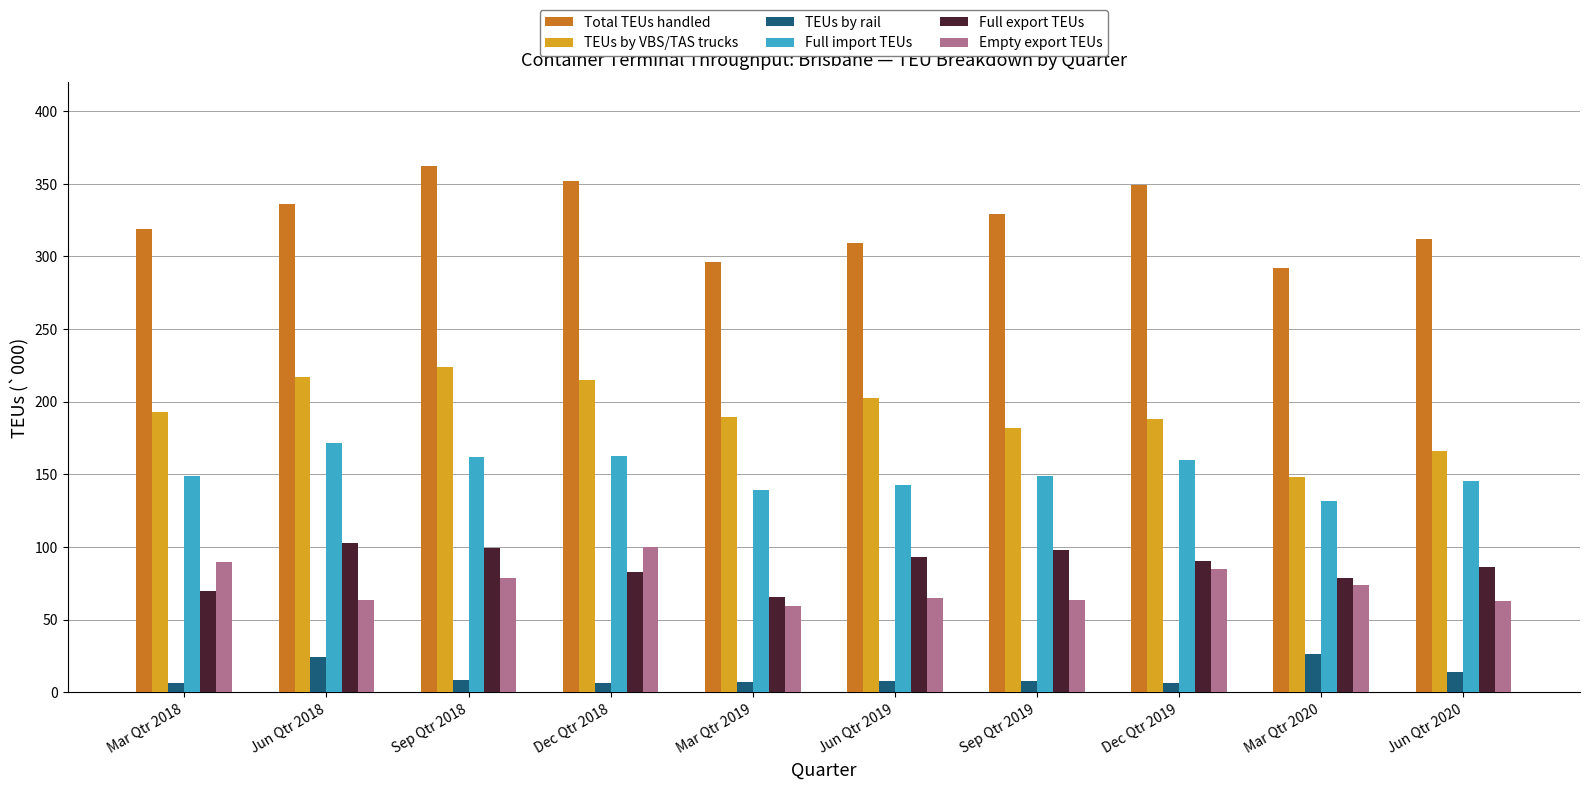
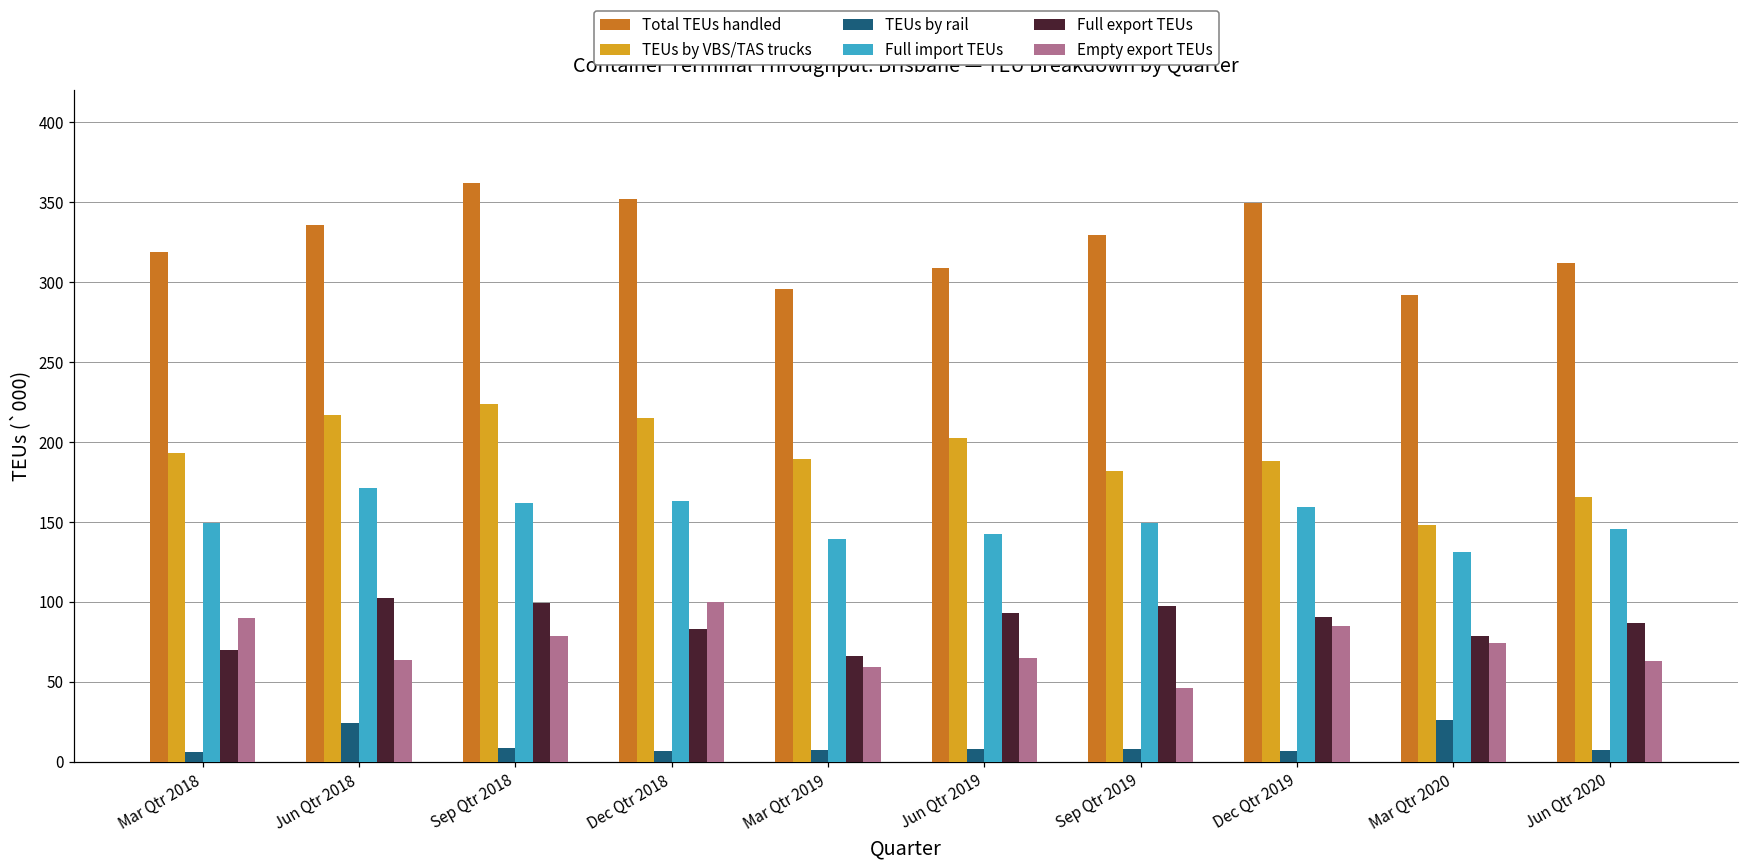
  {
    "TEUs by rail": {
      "Mar Qtr 2018": 6,
      "Jun Qtr 2018": 24,
      "Sep Qtr 2018": 8,
      "Dec Qtr 2018": 6,
      "Mar Qtr 2019": 7,
      "Jun Qtr 2019": 8,
      "Sep Qtr 2019": 8,
      "Dec Qtr 2019": 7,
      "Mar Qtr 2020": 26,
-     "Jun Qtr 2020": 14
+     "Jun Qtr 2020": 7
    },
    "Full import TEUs": {
      "Mar Qtr 2018": 149,
      "Jun Qtr 2018": 171,
      "Sep Qtr 2018": 162,
      "Dec Qtr 2018": 163,
      "Mar Qtr 2019": 139,
      "Jun Qtr 2019": 143,
      "Sep Qtr 2019": 149,
      "Dec Qtr 2019": 160,
      "Mar Qtr 2020": 131,
      "Jun Qtr 2020": 146
    },
    "Full export TEUs": {
      "Mar Qtr 2018": 70,
      "Jun Qtr 2018": 102,
      "Sep Qtr 2018": 99,
      "Dec Qtr 2018": 83,
      "Mar Qtr 2019": 66,
      "Jun Qtr 2019": 93,
      "Sep Qtr 2019": 98,
      "Dec Qtr 2019": 90,
      "Mar Qtr 2020": 79,
      "Jun Qtr 2020": 86
    },
    "Empty export TEUs": {
      "Mar Qtr 2018": 90,
      "Jun Qtr 2018": 63,
      "Sep Qtr 2018": 79,
      "Dec Qtr 2018": 100,
      "Mar Qtr 2019": 59,
      "Jun Qtr 2019": 65,
-     "Sep Qtr 2019": 64,
+     "Sep Qtr 2019": 46,
      "Dec Qtr 2019": 85,
      "Mar Qtr 2020": 74,
      "Jun Qtr 2020": 63
    }
  }
